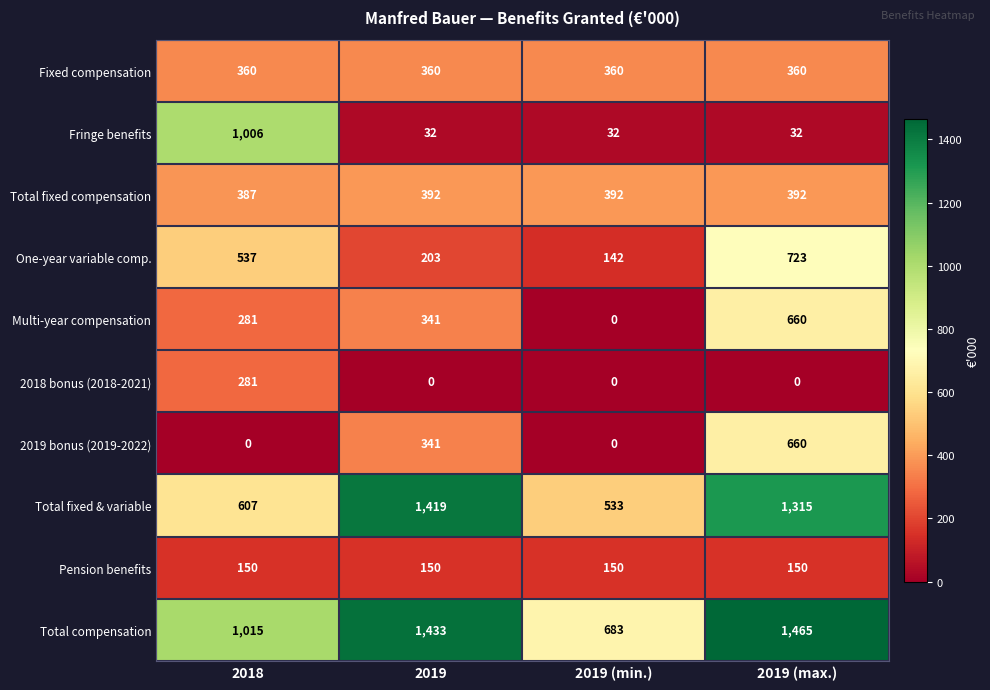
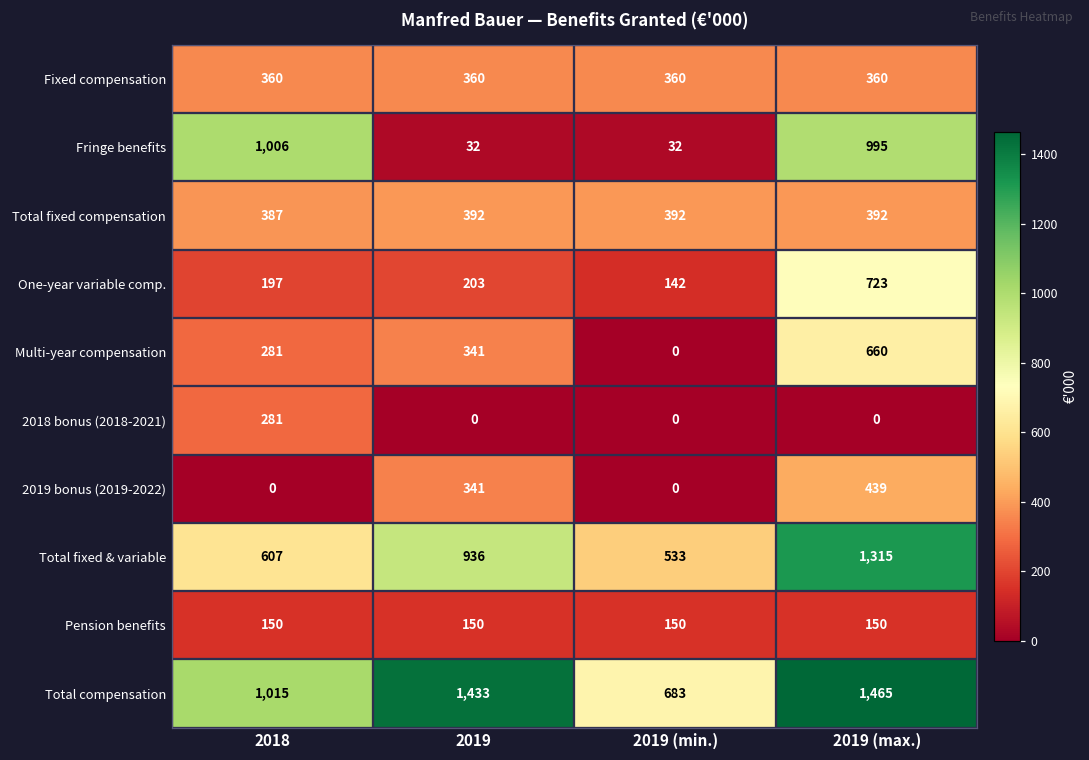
  {
    "Fixed compensation": {
      "2018": "360",
      "2019": "360",
      "2019 (min.)": "360",
      "2019 (max.)": "360"
    },
    "Fringe benefits": {
      "2018": "1,006",
      "2019": "32",
      "2019 (min.)": "32",
-     "2019 (max.)": "32"
+     "2019 (max.)": "995"
    },
    "Total fixed compensation": {
      "2018": "387",
      "2019": "392",
      "2019 (min.)": "392",
      "2019 (max.)": "392"
    },
    "One-year variable comp.": {
-     "2018": "537",
+     "2018": "197",
      "2019": "203",
      "2019 (min.)": "142",
      "2019 (max.)": "723"
    },
    "Multi-year compensation": {
      "2018": "281",
      "2019": "341",
      "2019 (min.)": "0",
      "2019 (max.)": "660"
    },
    "2018 bonus (2018-2021)": {
      "2018": "281",
      "2019": "0",
      "2019 (min.)": "0",
      "2019 (max.)": "0"
    },
    "2019 bonus (2019-2022)": {
      "2018": "0",
      "2019": "341",
      "2019 (min.)": "0",
-     "2019 (max.)": "660"
+     "2019 (max.)": "439"
    },
    "Total fixed & variable": {
      "2018": "607",
-     "2019": "1,419",
+     "2019": "936",
      "2019 (min.)": "533",
      "2019 (max.)": "1,315"
    },
    "Pension benefits": {
      "2018": "150",
      "2019": "150",
      "2019 (min.)": "150",
      "2019 (max.)": "150"
    },
    "Total compensation": {
      "2018": "1,015",
      "2019": "1,433",
      "2019 (min.)": "683",
      "2019 (max.)": "1,465"
    }
  }
